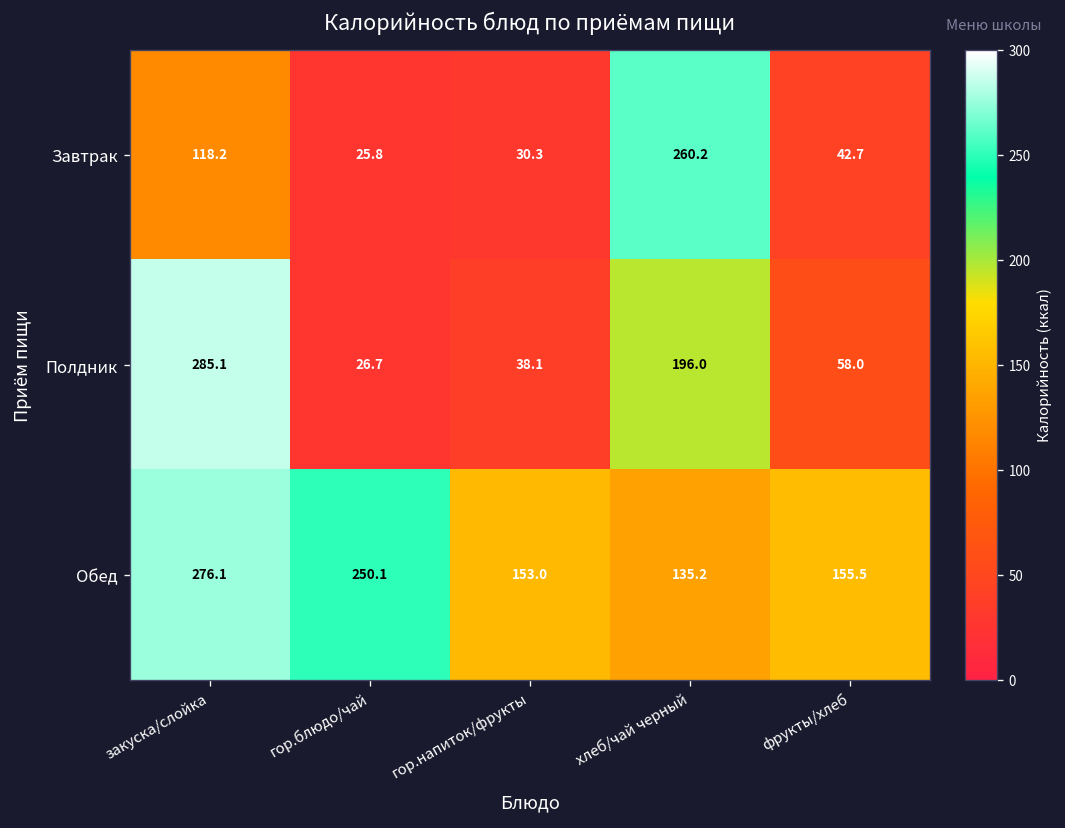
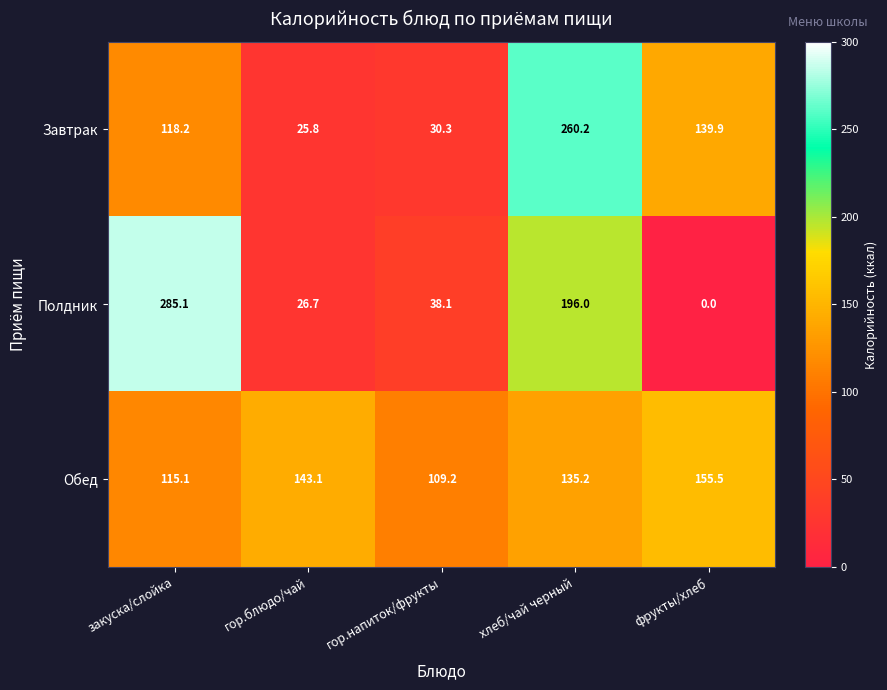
  {
    "Завтрак": {
      "закуска/слойка": 118.2,
      "гор.блюдо/чай": 25.8,
      "гор.напиток/фрукты": 30.3,
      "хлеб/чай черный": 260.2,
-     "фрукты/хлеб": 42.7
+     "фрукты/хлеб": 139.9
    },
    "Полдник": {
      "закуска/слойка": 285.1,
      "гор.блюдо/чай": 26.7,
      "гор.напиток/фрукты": 38.1,
      "хлеб/чай черный": 196.0,
-     "фрукты/хлеб": 58.0
+     "фрукты/хлеб": 0.0
    },
    "Обед": {
-     "закуска/слойка": 276.1,
-     "гор.блюдо/чай": 250.1,
-     "гор.напиток/фрукты": 153.0,
+     "закуска/слойка": 115.1,
+     "гор.блюдо/чай": 143.1,
+     "гор.напиток/фрукты": 109.2,
      "хлеб/чай черный": 135.2,
      "фрукты/хлеб": 155.5
    }
  }
